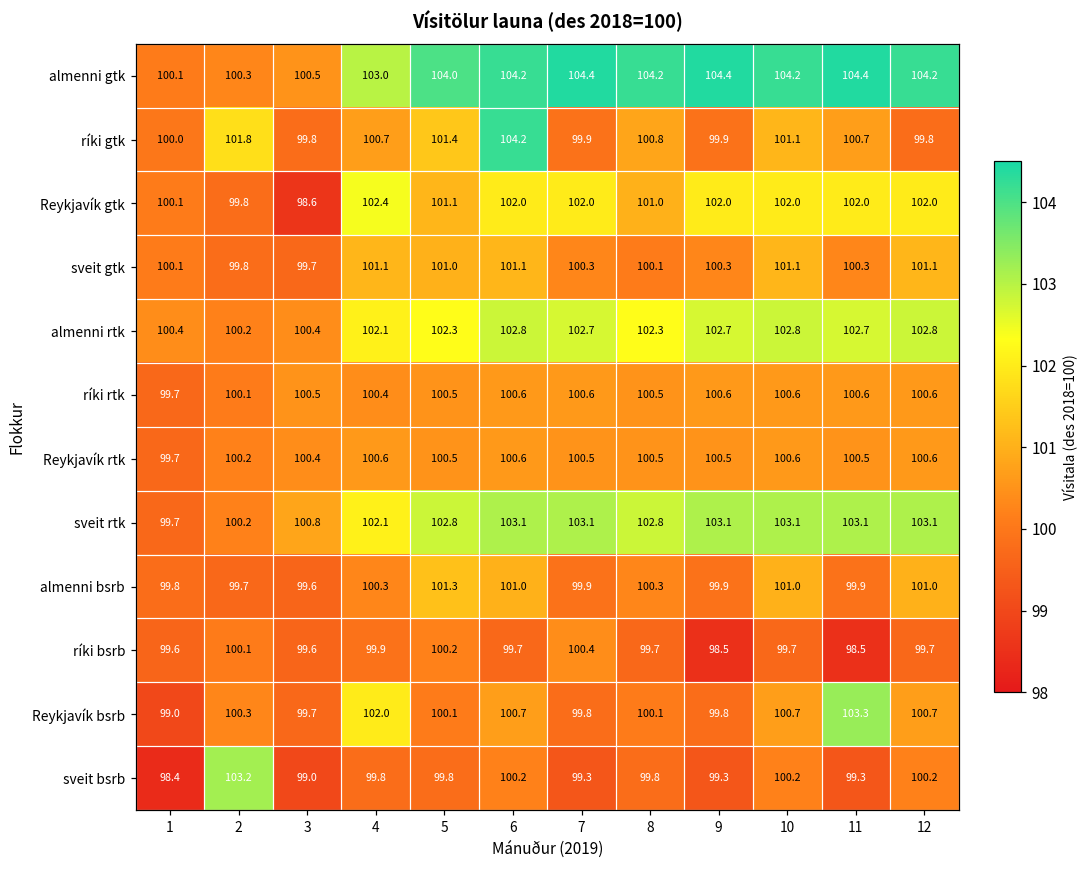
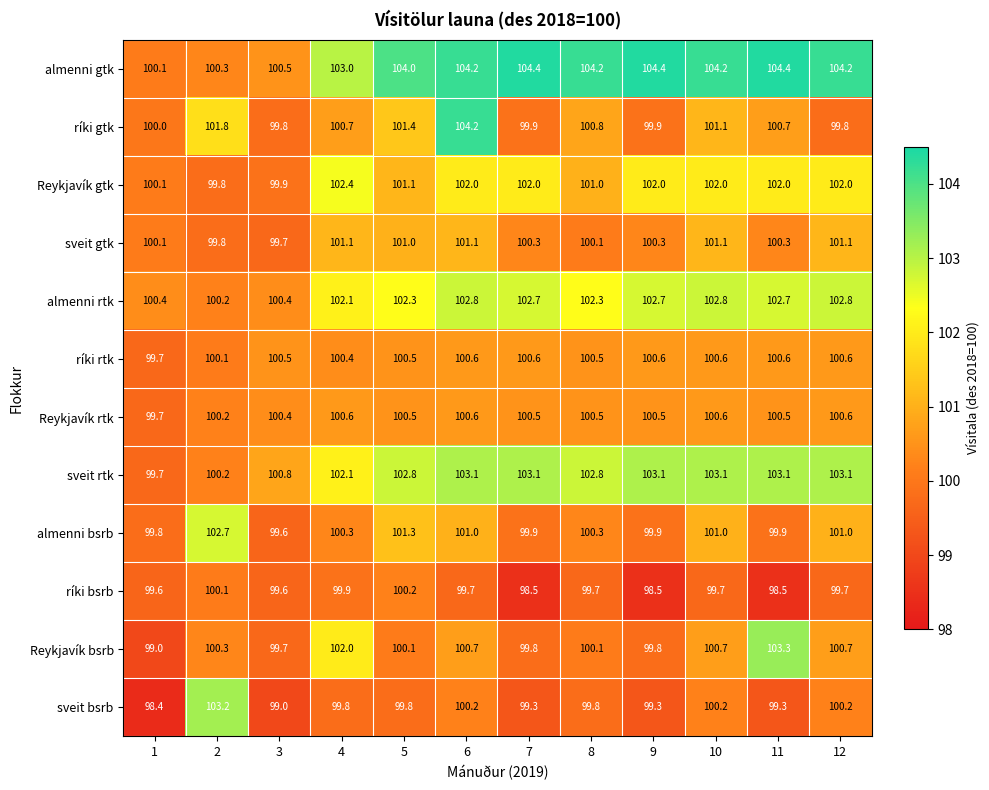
  {
    "almenni gtk": {
      "1": 100.1,
      "2": 100.3,
      "3": 100.5,
      "4": 103.0,
      "5": 104.0,
      "6": 104.2,
      "7": 104.4,
      "8": 104.2,
      "9": 104.4,
      "10": 104.2,
      "11": 104.4,
      "12": 104.2
    },
    "ríki gtk": {
      "1": 100.0,
      "2": 101.8,
      "3": 99.8,
      "4": 100.7,
      "5": 101.4,
      "6": 104.2,
      "7": 99.9,
      "8": 100.8,
      "9": 99.9,
      "10": 101.1,
      "11": 100.7,
      "12": 99.8
    },
    "Reykjavík gtk": {
      "1": 100.1,
      "2": 99.8,
-     "3": 98.6,
+     "3": 99.9,
      "4": 102.4,
      "5": 101.1,
      "6": 102.0,
      "7": 102.0,
      "8": 101.0,
      "9": 102.0,
      "10": 102.0,
      "11": 102.0,
      "12": 102.0
    },
    "sveit gtk": {
      "1": 100.1,
      "2": 99.8,
      "3": 99.7,
      "4": 101.1,
      "5": 101.0,
      "6": 101.1,
      "7": 100.3,
      "8": 100.1,
      "9": 100.3,
      "10": 101.1,
      "11": 100.3,
      "12": 101.1
    },
    "almenni rtk": {
      "1": 100.4,
      "2": 100.2,
      "3": 100.4,
      "4": 102.1,
      "5": 102.3,
      "6": 102.8,
      "7": 102.7,
      "8": 102.3,
      "9": 102.7,
      "10": 102.8,
      "11": 102.7,
      "12": 102.8
    },
    "ríki rtk": {
      "1": 99.7,
      "2": 100.1,
      "3": 100.5,
      "4": 100.4,
      "5": 100.5,
      "6": 100.6,
      "7": 100.6,
      "8": 100.5,
      "9": 100.6,
      "10": 100.6,
      "11": 100.6,
      "12": 100.6
    },
    "Reykjavík rtk": {
      "1": 99.7,
      "2": 100.2,
      "3": 100.4,
      "4": 100.6,
      "5": 100.5,
      "6": 100.6,
      "7": 100.5,
      "8": 100.5,
      "9": 100.5,
      "10": 100.6,
      "11": 100.5,
      "12": 100.6
    },
    "sveit rtk": {
      "1": 99.7,
      "2": 100.2,
      "3": 100.8,
      "4": 102.1,
      "5": 102.8,
      "6": 103.1,
      "7": 103.1,
      "8": 102.8,
      "9": 103.1,
      "10": 103.1,
      "11": 103.1,
      "12": 103.1
    },
    "almenni bsrb": {
      "1": 99.8,
-     "2": 99.7,
+     "2": 102.7,
      "3": 99.6,
      "4": 100.3,
      "5": 101.3,
      "6": 101.0,
      "7": 99.9,
      "8": 100.3,
      "9": 99.9,
      "10": 101.0,
      "11": 99.9,
      "12": 101.0
    },
    "ríki bsrb": {
      "1": 99.6,
      "2": 100.1,
      "3": 99.6,
      "4": 99.9,
      "5": 100.2,
      "6": 99.7,
-     "7": 100.4,
+     "7": 98.5,
      "8": 99.7,
      "9": 98.5,
      "10": 99.7,
      "11": 98.5,
      "12": 99.7
    },
    "Reykjavík bsrb": {
      "1": 99.0,
      "2": 100.3,
      "3": 99.7,
      "4": 102.0,
      "5": 100.1,
      "6": 100.7,
      "7": 99.8,
      "8": 100.1,
      "9": 99.8,
      "10": 100.7,
      "11": 103.3,
      "12": 100.7
    },
    "sveit bsrb": {
      "1": 98.4,
      "2": 103.2,
      "3": 99.0,
      "4": 99.8,
      "5": 99.8,
      "6": 100.2,
      "7": 99.3,
      "8": 99.8,
      "9": 99.3,
      "10": 100.2,
      "11": 99.3,
      "12": 100.2
    }
  }
